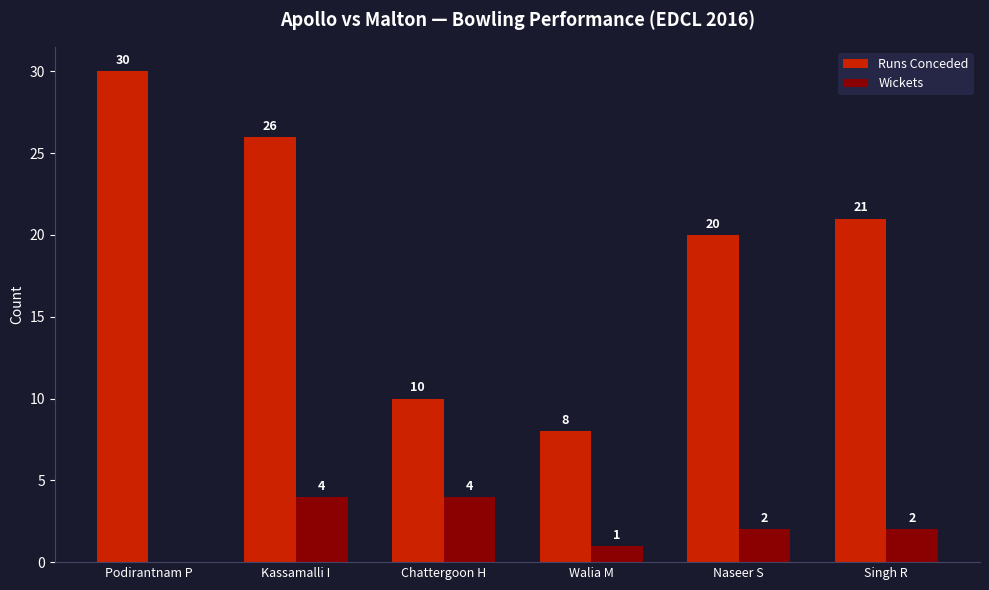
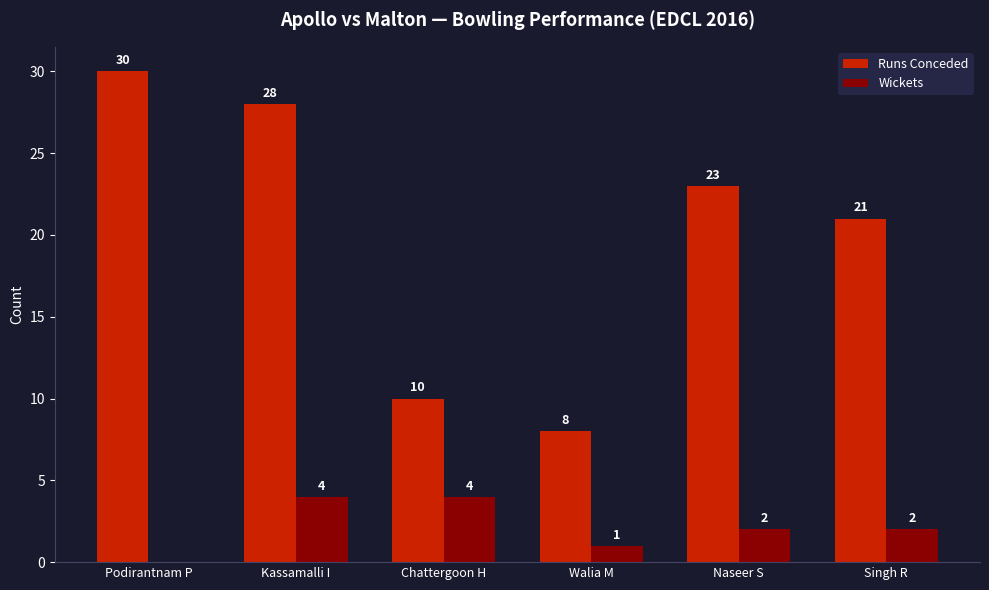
  {
    "Runs Conceded": {
      "Podirantnam P": 30,
-     "Kassamalli I": 26,
+     "Kassamalli I": 28,
      "Chattergoon H": 10,
      "Walia M": 8,
-     "Naseer S": 20,
+     "Naseer S": 23,
      "Singh R": 21
    },
    "Wickets": {
      "Kassamalli I": 4,
      "Chattergoon H": 4,
      "Walia M": 1,
      "Naseer S": 2,
      "Singh R": 2
    }
  }
